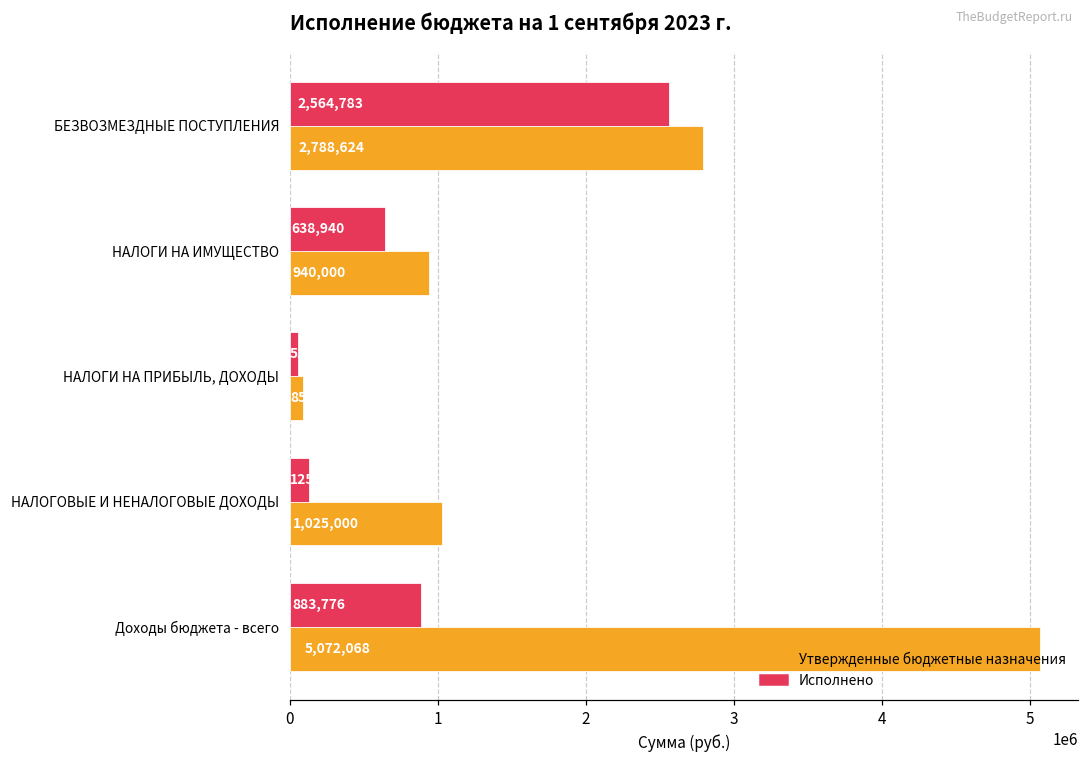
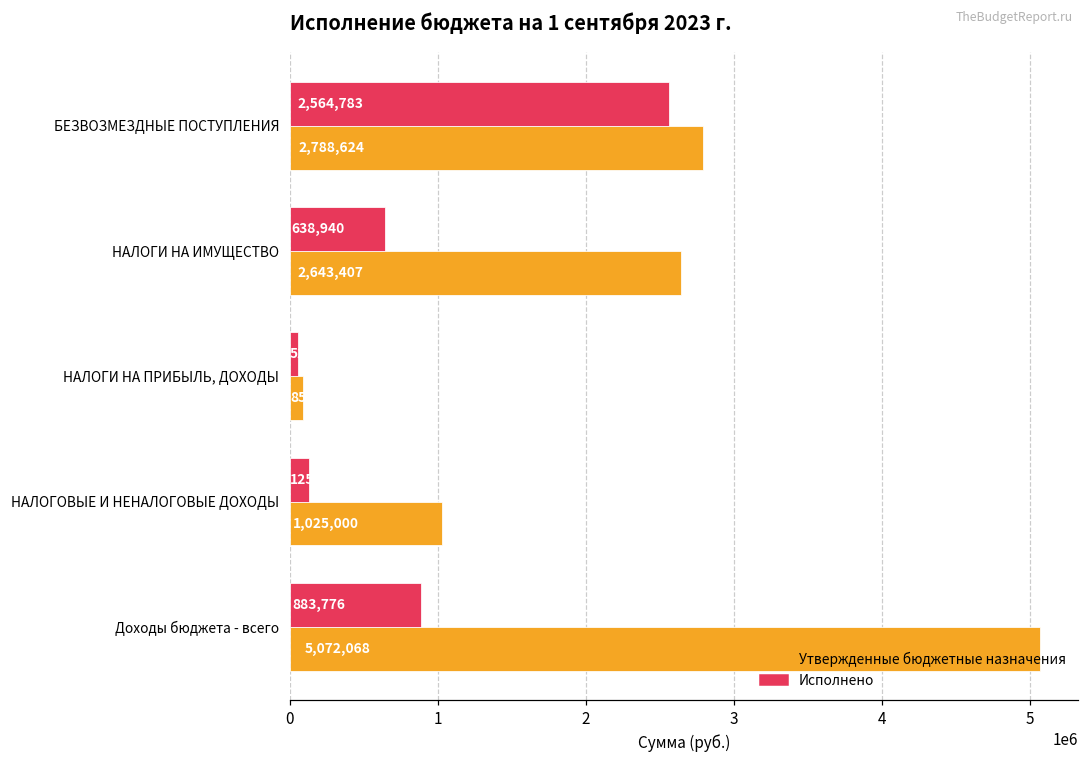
  {
    "Утвержденные бюджетные назначения": {
      "БЕЗВОЗМЕЗДНЫЕ ПОСТУПЛЕНИЯ": "2,788,624",
-     "НАЛОГИ НА ИМУЩЕСТВО": "940,000",
+     "НАЛОГИ НА ИМУЩЕСТВО": "2,643,407",
      "НАЛОГОВЫЕ И НЕНАЛОГОВЫЕ ДОХОДЫ": "1,025,000",
      "Доходы бюджета - всего": "5,072,068"
    },
    "Исполнено": {
      "БЕЗВОЗМЕЗДНЫЕ ПОСТУПЛЕНИЯ": "2,564,783",
      "НАЛОГИ НА ИМУЩЕСТВО": "638,940",
      "Доходы бюджета - всего": "883,776"
    }
  }
